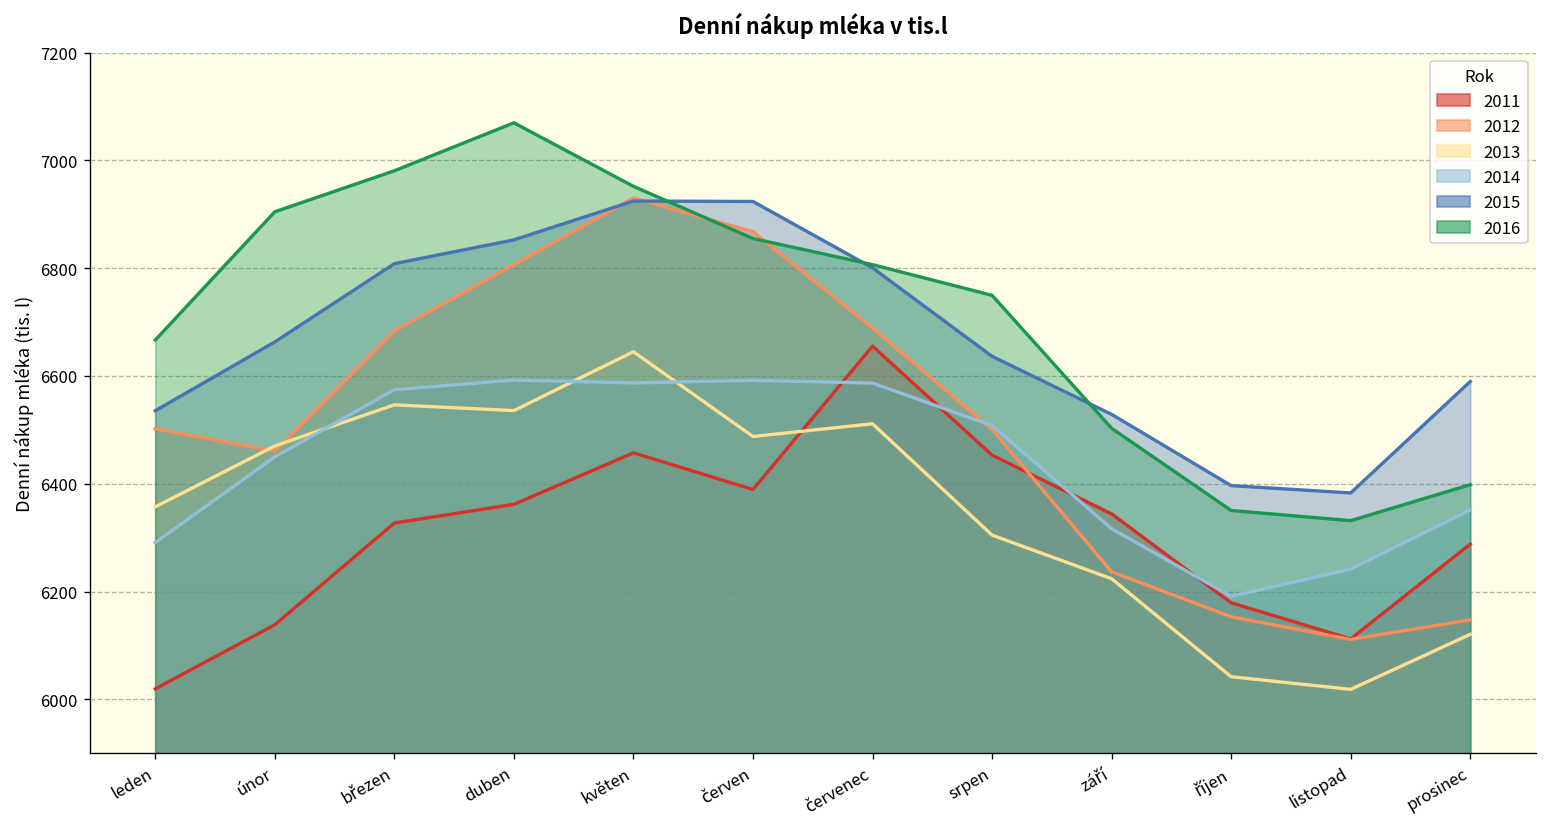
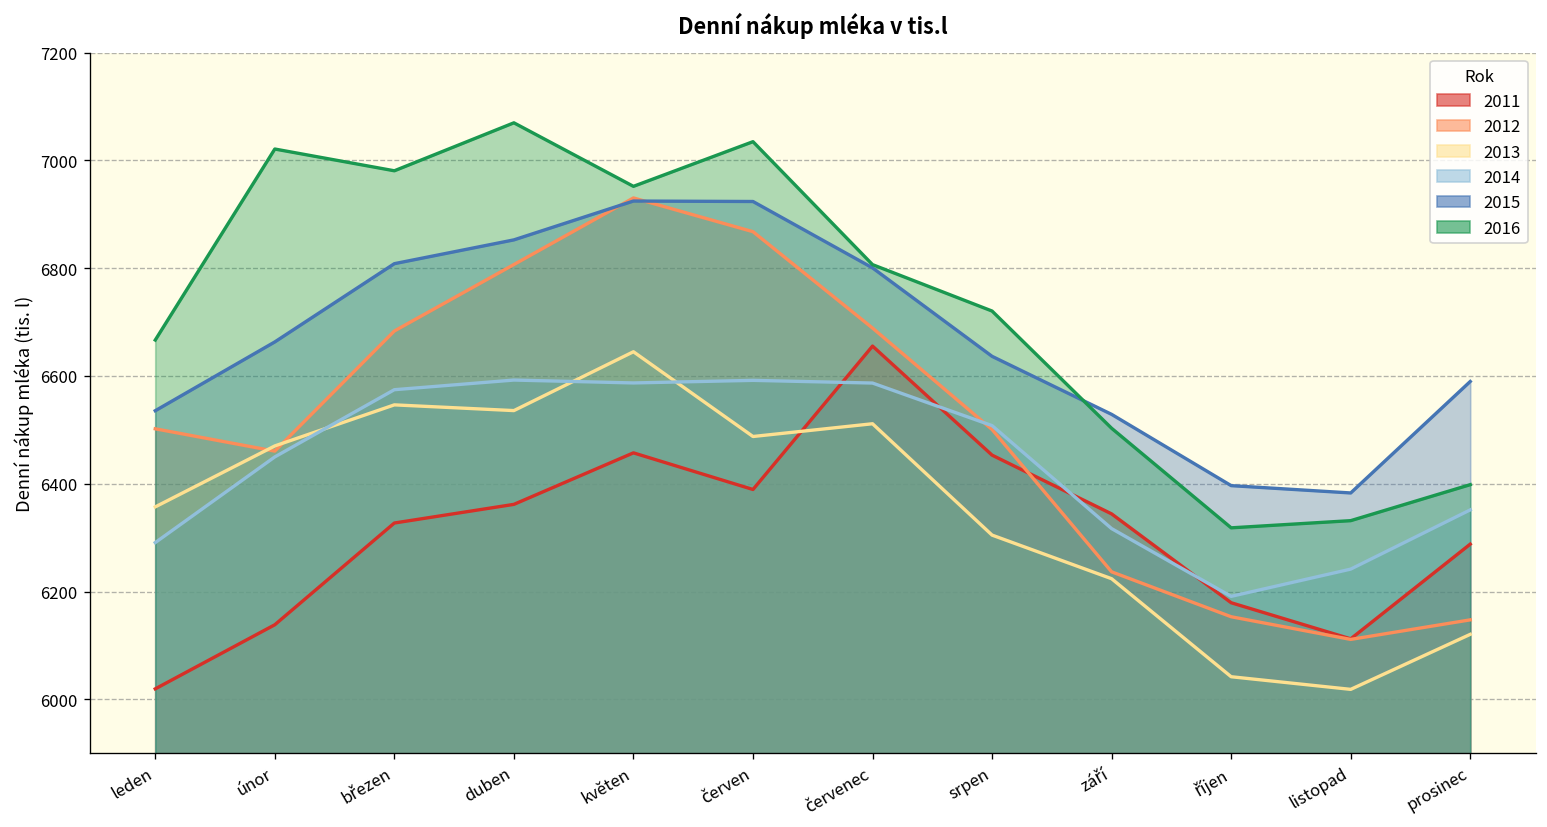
  {
    "2016": {
      "leden": 6670,
-     "únor": 6900,
+     "únor": 7020,
      "březen": 6980,
      "duben": 7070,
      "květen": 6950,
-     "červen": 6860,
+     "červen": 7030,
      "červenec": 6810,
-     "srpen": 6750,
+     "srpen": 6720,
      "září": 6500,
-     "říjen": 6350,
+     "říjen": 6320,
      "listopad": 6330,
      "prosinec": 6400
    }
  }
